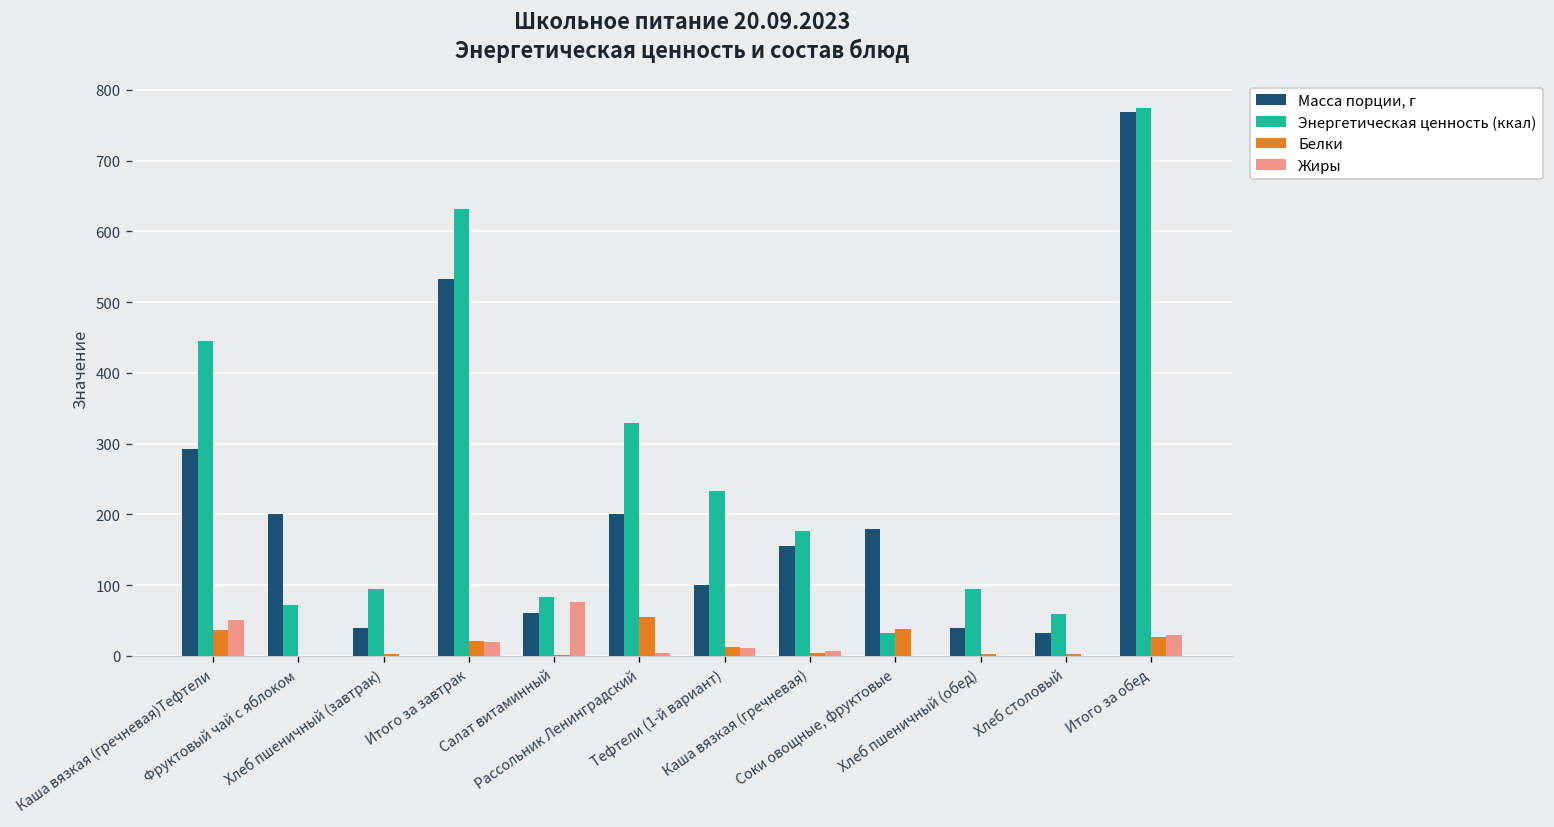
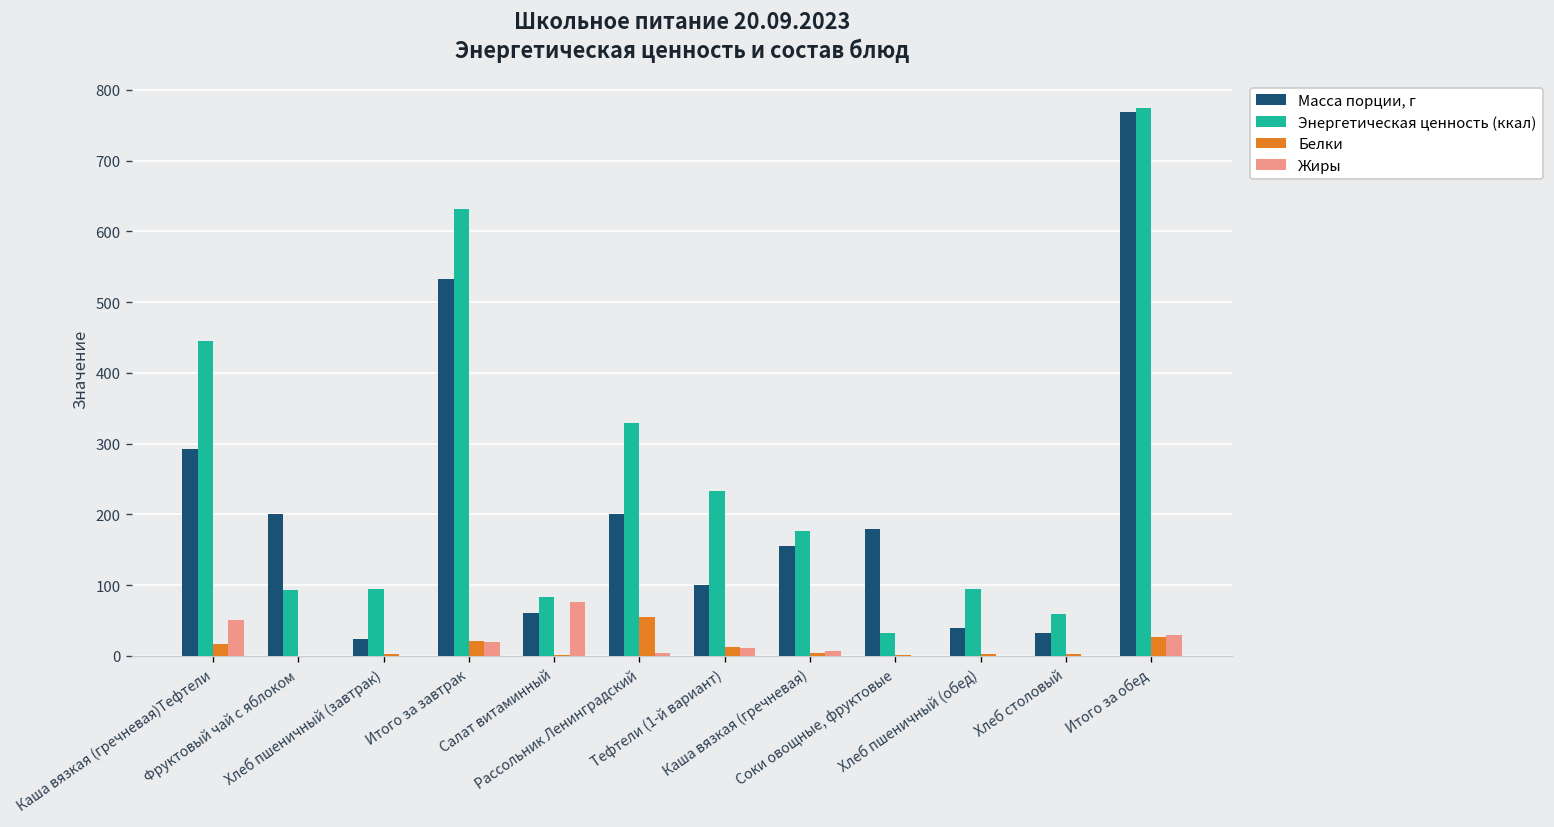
  {
    "Масса порции, г": {
      "Каша вязкая (гречневая)Тефтели": 290,
      "Фруктовый чай с яблоком": 200,
-     "Хлеб пшеничный (завтрак)": 40,
+     "Хлеб пшеничный (завтрак)": 20,
      "Итого за завтрак": 530,
      "Салат витаминный": 60,
      "Рассольник Ленинградский": 200,
      "Тефтели (1-й вариант)": 100,
      "Каша вязкая (гречневая)": 160,
      "Соки овощные, фруктовые": 180,
      "Хлеб пшеничный (обед)": 40,
      "Хлеб столовый": 30,
      "Итого за обед": 770
    },
    "Энергетическая ценность (ккал)": {
      "Каша вязкая (гречневая)Тефтели": 440,
-     "Фруктовый чай с яблоком": 70,
+     "Фруктовый чай с яблоком": 90,
      "Хлеб пшеничный (завтрак)": 90,
      "Итого за завтрак": 630,
      "Салат витаминный": 80,
      "Рассольник Ленинградский": 330,
      "Тефтели (1-й вариант)": 230,
      "Каша вязкая (гречневая)": 180,
      "Соки овощные, фруктовые": 30,
      "Хлеб пшеничный (обед)": 90,
      "Хлеб столовый": 60,
      "Итого за обед": 770
    },
    "Белки": {
-     "Каша вязкая (гречневая)Тефтели": 40,
+     "Каша вязкая (гречневая)Тефтели": 20,
      "Фруктовый чай с яблоком": 0,
      "Итого за завтрак": 20,
      "Рассольник Ленинградский": 60,
      "Тефтели (1-й вариант)": 10,
      "Каша вязкая (гречневая)": 0,
-     "Соки овощные, фруктовые": 40,
+     "Соки овощные, фруктовые": 0,
      "Итого за обед": 30
    },
    "Жиры": {
      "Каша вязкая (гречневая)Тефтели": 50,
      "Фруктовый чай с яблоком": 0,
      "Итого за завтрак": 20,
      "Салат витаминный": 80,
      "Тефтели (1-й вариант)": 10,
      "Каша вязкая (гречневая)": 10,
      "Итого за обед": 30
    }
  }
